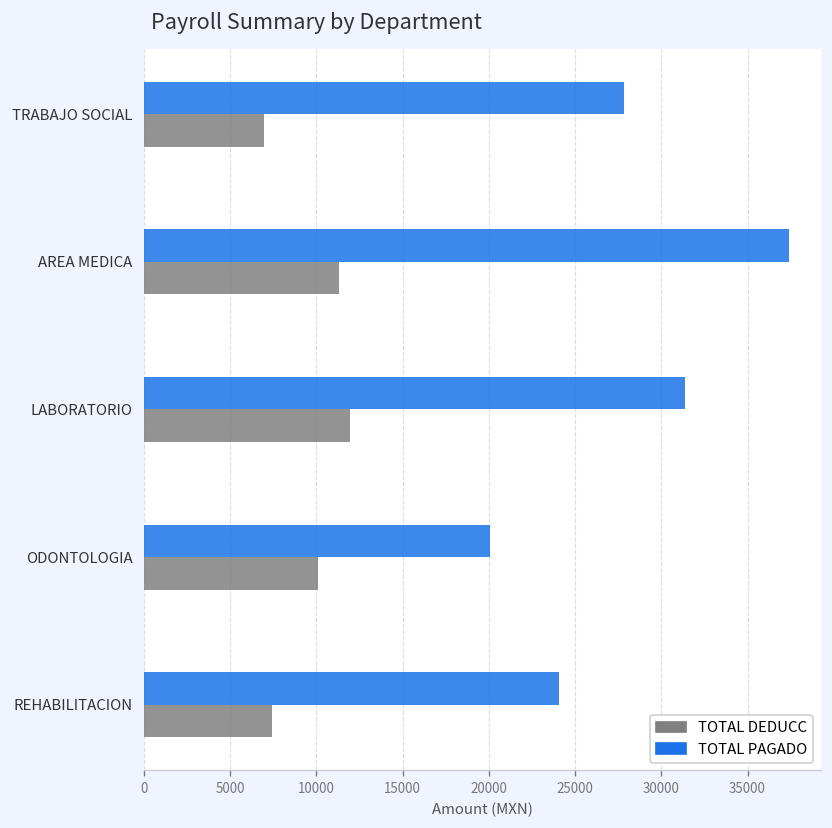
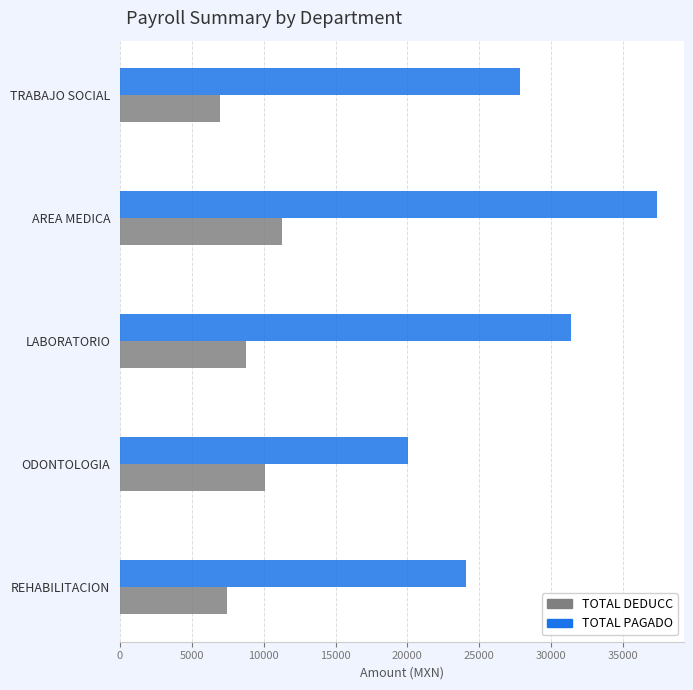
  {
    "TOTAL DEDUCC": {
      "TRABAJO SOCIAL": 6900,
      "AREA MEDICA": 11300,
-     "LABORATORIO": 11900,
+     "LABORATORIO": 8700,
      "ODONTOLOGIA": 10100,
      "REHABILITACION": 7400
    },
    "TOTAL PAGADO": {
      "TRABAJO SOCIAL": 27900,
      "AREA MEDICA": 37400,
      "LABORATORIO": 31400,
      "ODONTOLOGIA": 20000,
      "REHABILITACION": 24100
    }
  }
